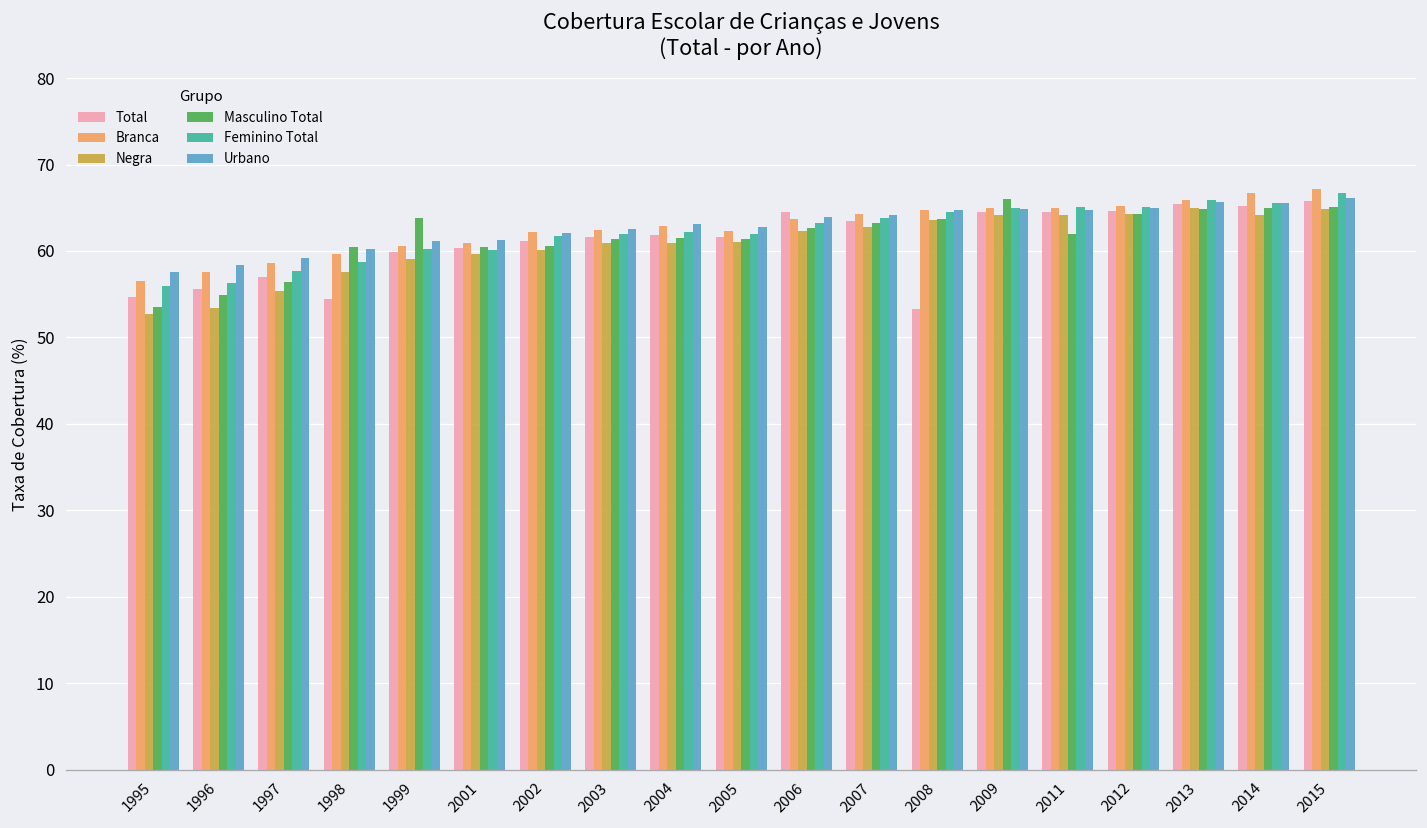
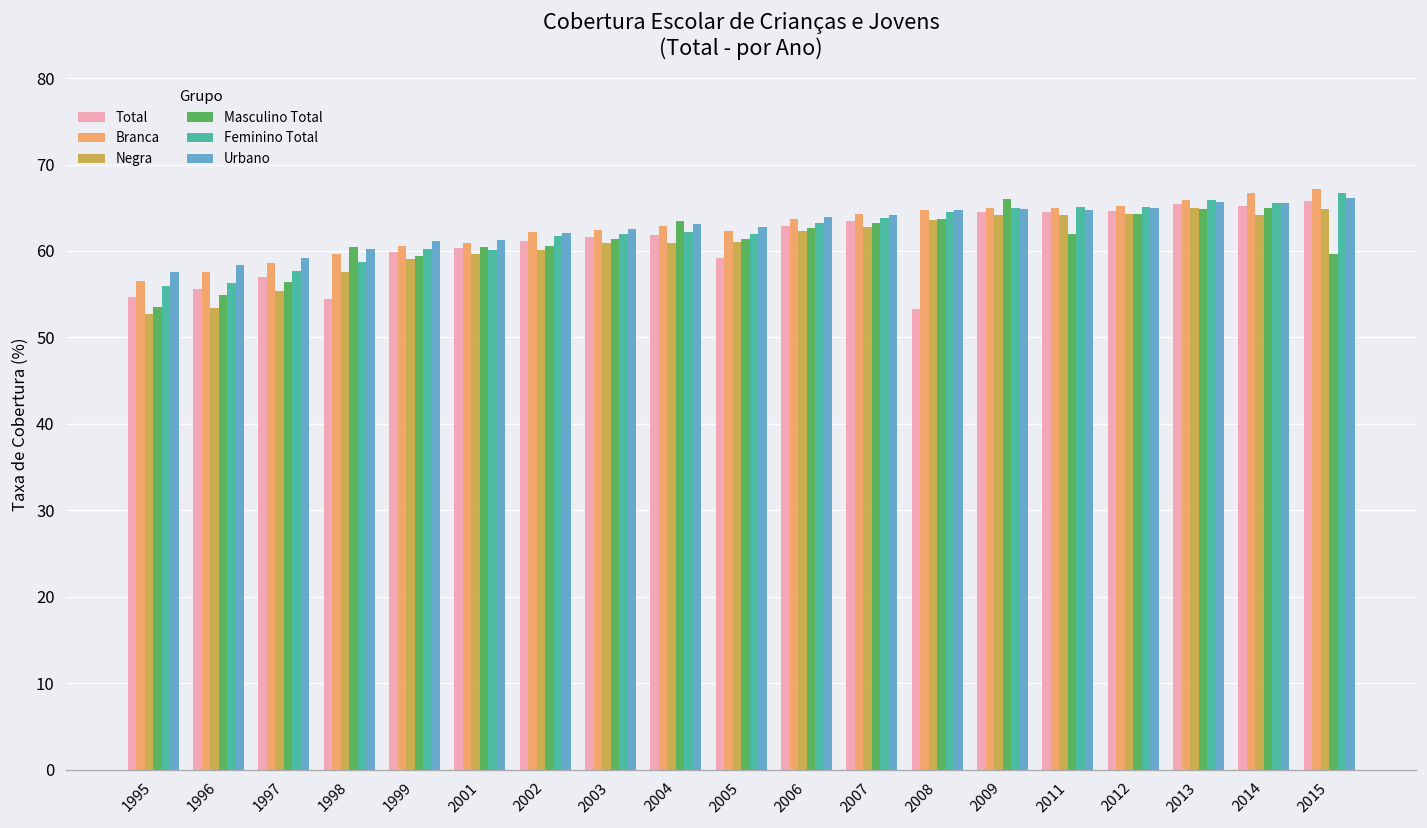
  {
    "Total": {
      "1995": 55,
      "1996": 56,
      "1997": 57,
      "1998": 54,
      "1999": 60,
      "2001": 60,
      "2002": 61,
      "2003": 62,
      "2004": 62,
-     "2005": 62,
-     "2006": 64,
+     "2005": 59,
+     "2006": 63,
      "2007": 63,
      "2008": 53,
      "2009": 65,
      "2011": 65,
      "2012": 65,
      "2013": 65,
      "2014": 65,
      "2015": 66
    },
    "Masculino Total": {
      "1995": 53,
      "1996": 55,
      "1997": 56,
      "1998": 61,
-     "1999": 64,
+     "1999": 59,
      "2001": 60,
      "2002": 61,
      "2003": 61,
-     "2004": 62,
+     "2004": 63,
      "2005": 61,
      "2006": 63,
      "2007": 63,
      "2008": 64,
      "2009": 66,
      "2011": 62,
      "2012": 64,
      "2013": 65,
      "2014": 65,
-     "2015": 65
+     "2015": 60
    }
  }
